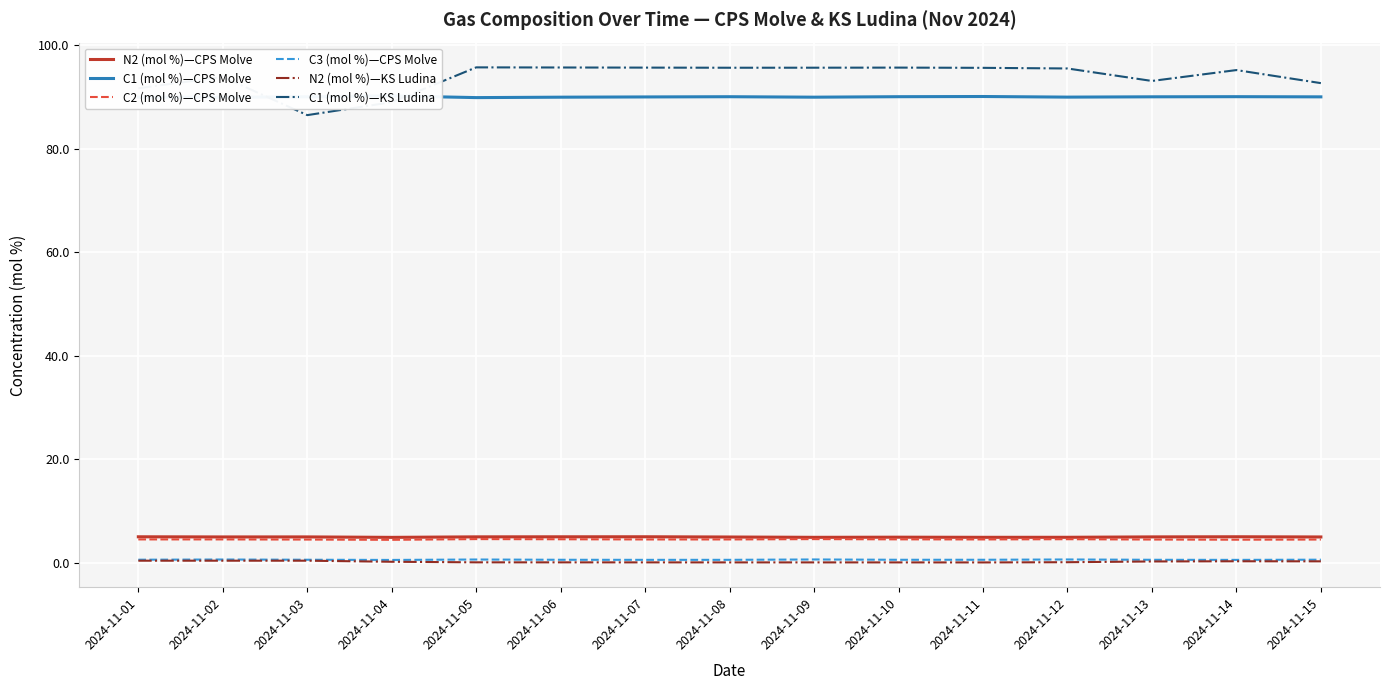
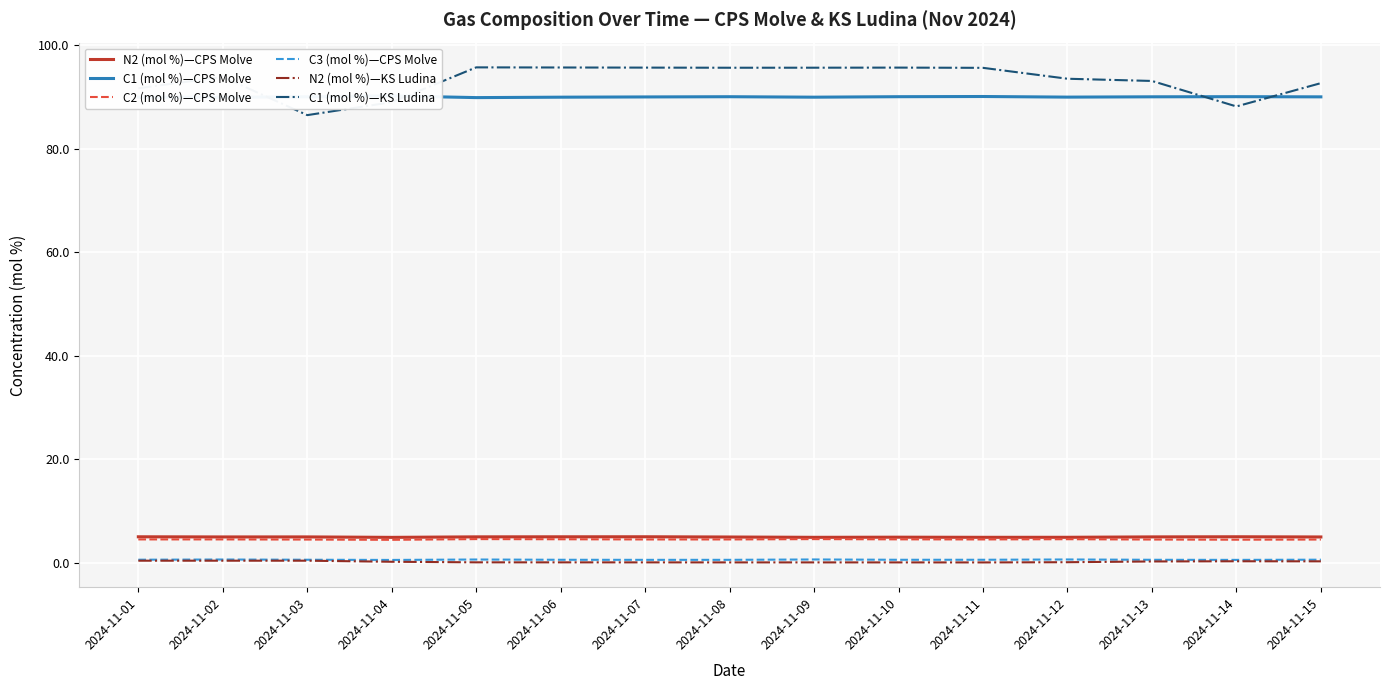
  {
    "C1 (mol %)—KS Ludina": {
      "2024-11-03": 86,
      "2024-11-05": 96,
      "2024-11-06": 96,
      "2024-11-07": 96,
      "2024-11-08": 96,
      "2024-11-09": 96,
      "2024-11-10": 96,
      "2024-11-11": 96,
-     "2024-11-12": 95,
+     "2024-11-12": 93,
      "2024-11-13": 93,
-     "2024-11-14": 95,
+     "2024-11-14": 88,
      "2024-11-15": 93
    }
  }
